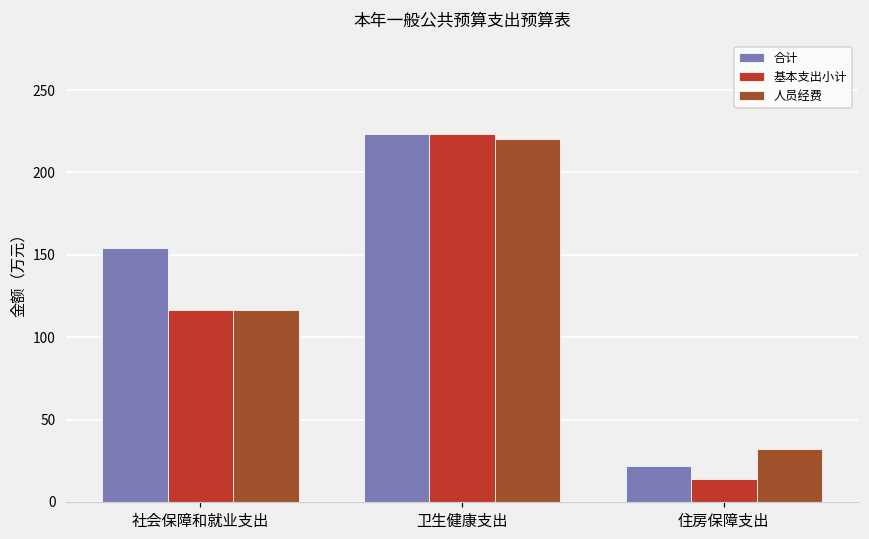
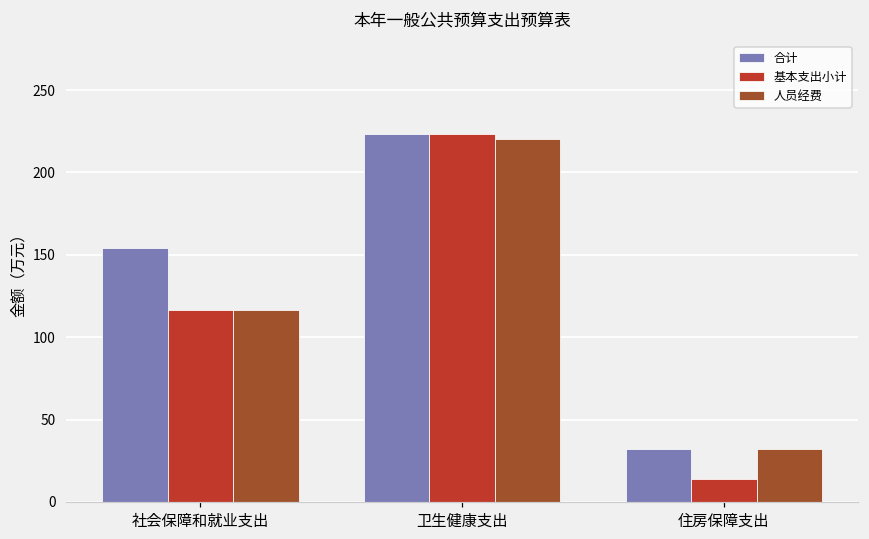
  {
    "合计": {
      "社会保障和就业支出": 154,
      "卫生健康支出": 223,
-     "住房保障支出": 22
+     "住房保障支出": 32
    }
  }
